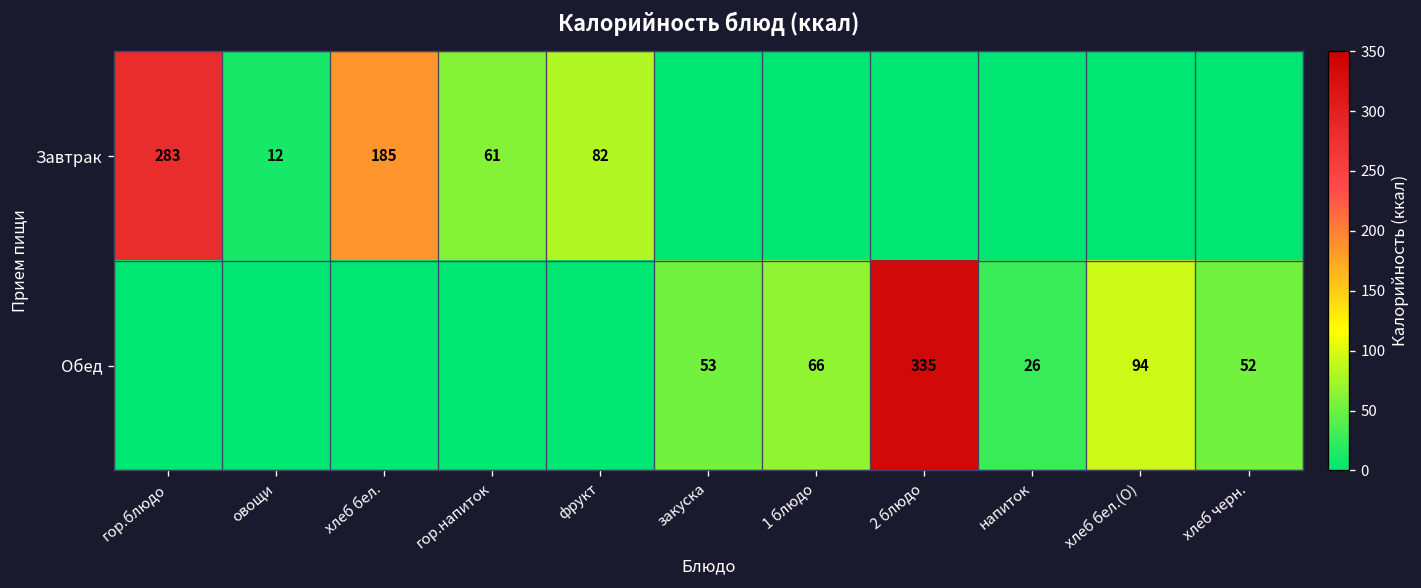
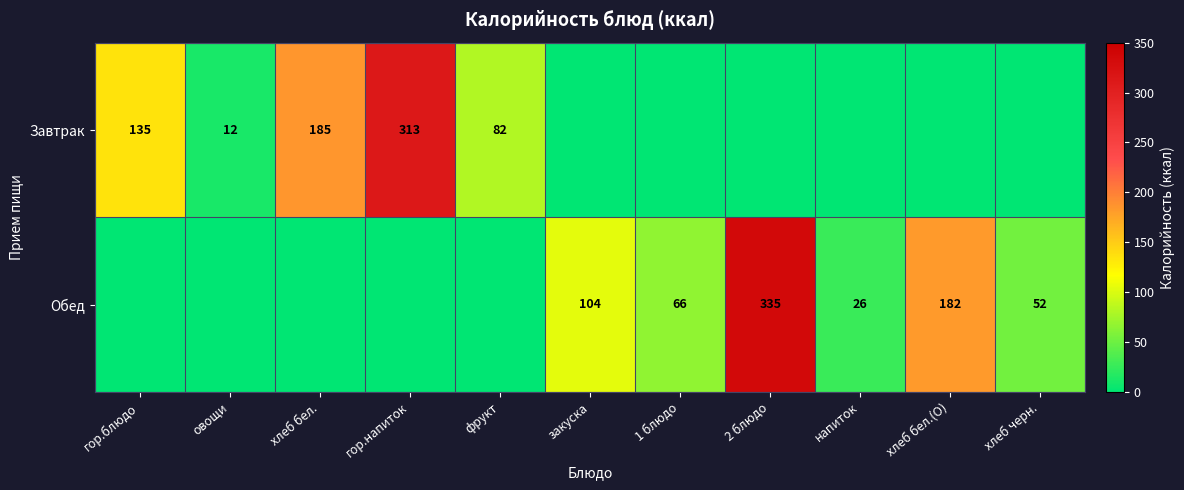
  {
    "Завтрак": {
-     "гор.блюдо": 283,
+     "гор.блюдо": 135,
      "овощи": 12,
      "хлеб бел.": 185,
-     "гор.напиток": 61,
+     "гор.напиток": 313,
      "фрукт": 82
    },
    "Обед": {
-     "закуска": 53,
+     "закуска": 104,
      "1 блюдо": 66,
      "2 блюдо": 335,
      "напиток": 26,
-     "хлеб бел.(О)": 94,
+     "хлеб бел.(О)": 182,
      "хлеб черн.": 52
    }
  }
